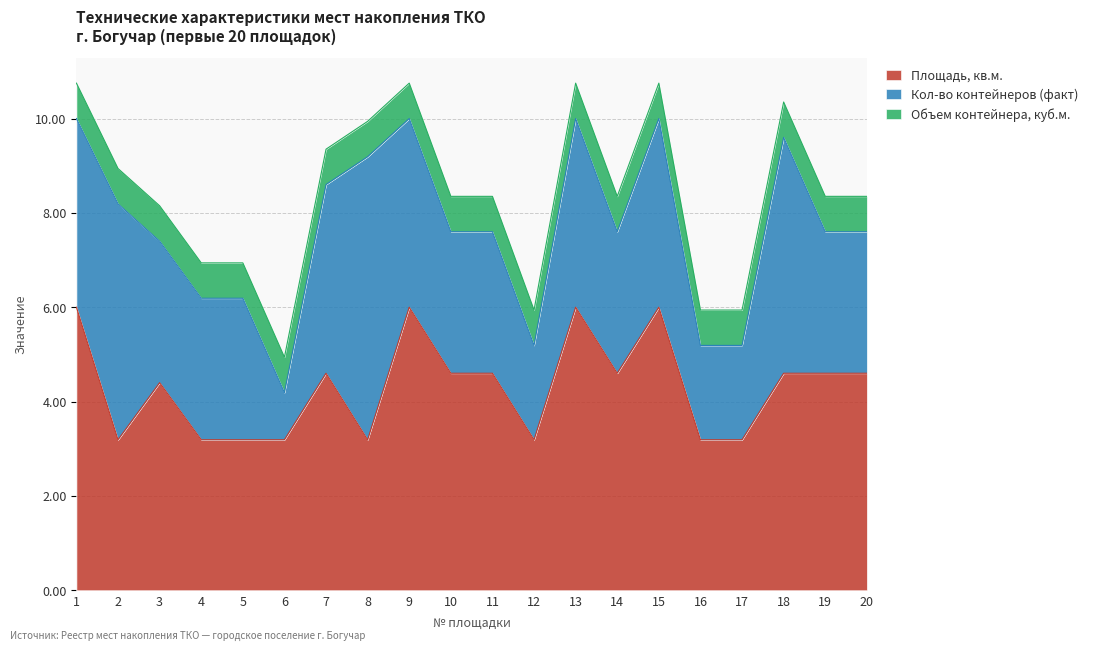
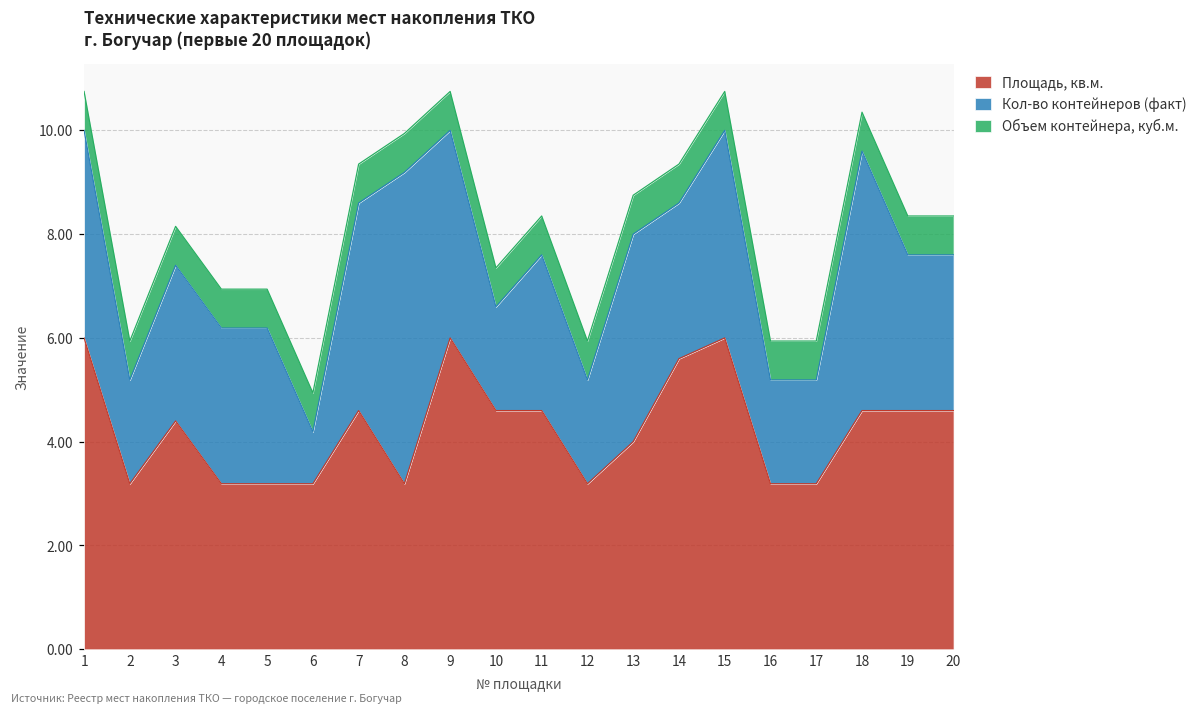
  {
    "Площадь, кв.м.": {
      "1": 6.0,
      "2": 3.2,
      "3": 4.4,
      "4": 3.2,
      "5": 3.2,
      "6": 3.2,
      "7": 4.6,
      "8": 3.2,
      "9": 6.0,
      "10": 4.6,
      "11": 4.6,
      "12": 3.2,
-     "13": 6,
-     "14": 4.6,
+     "13": 4,
+     "14": 5.6,
      "15": 6.0,
      "16": 3.2,
      "17": 3.2,
      "18": 4.6,
      "19": 4.6,
      "20": 4.6
    },
    "Кол-во контейнеров (факт)": {
      "1": 4,
-     "2": 5,
+     "2": 2,
      "3": 3,
      "4": 3,
      "5": 3,
      "6": 1,
      "7": 4,
      "8": 6,
      "9": 4,
-     "10": 3,
+     "10": 2,
      "11": 3,
      "12": 2,
      "13": 4,
      "14": 3,
      "15": 4,
      "16": 2,
      "17": 2,
      "18": 5,
      "19": 3,
      "20": 3
    },
    "Объем контейнера, куб.м.": {
      "1": 0.8,
      "2": 0.8,
      "3": 0.8,
      "4": 0.8,
      "5": 0.8,
      "6": 0.8,
      "7": 0.8,
      "8": 0.8,
      "9": 0.8,
      "10": 0.8,
      "11": 0.8,
      "12": 0.8,
      "13": 0.8,
      "14": 0.8,
      "15": 0.8,
      "16": 0.8,
      "17": 0.8,
      "18": 0.8,
      "19": 0.8,
      "20": 0.8
    }
  }
